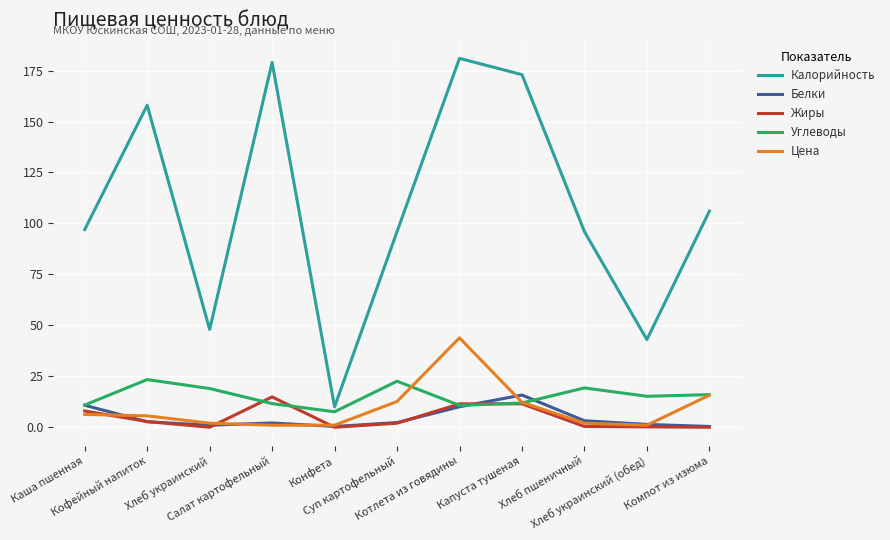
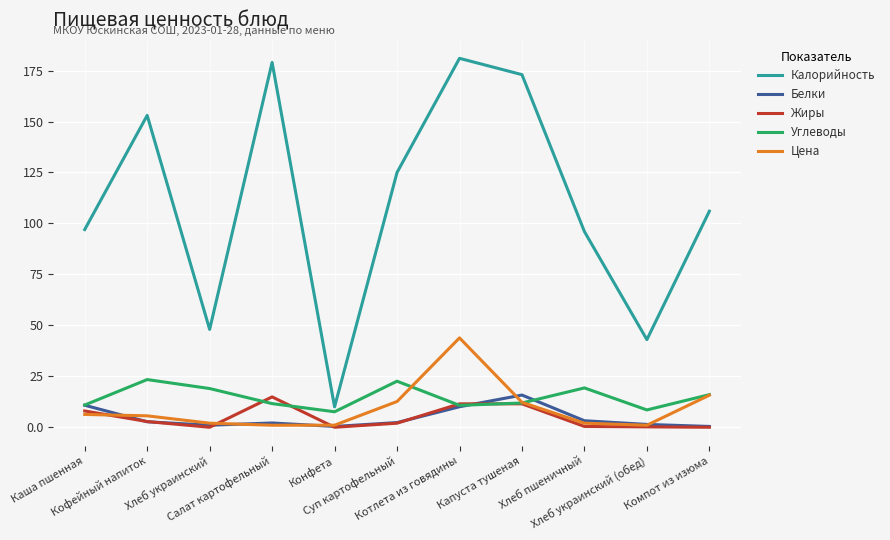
  {
    "Калорийность": {
      "Каша пшенная": 97,
-     "Кофейный напиток": 158,
+     "Кофейный напиток": 153,
      "Хлеб украинский": 48,
      "Салат картофельный": 179,
      "Конфета": 10,
-     "Суп картофельный": 96,
+     "Суп картофельный": 125,
      "Котлета из говядины": 181,
      "Капуста тушеная": 173,
      "Хлеб пшеничный": 96,
      "Хлеб украинский (обед)": 43,
      "Компот из изюма": 106
    },
    "Белки": {
      "Капуста тушеная": 16
    },
    "Жиры": {
      "Каша пшенная": 8,
      "Салат картофельный": 15,
      "Хлеб пшеничный": 0
    },
    "Углеводы": {
      "Кофейный напиток": 23,
      "Хлеб украинский": 19,
      "Салат картофельный": 12,
      "Конфета": 8,
      "Суп картофельный": 23,
      "Хлеб пшеничный": 19,
-     "Хлеб украинский (обед)": 15
+     "Хлеб украинский (обед)": 9
    },
    "Цена": {
      "Каша пшенная": 6,
      "Кофейный напиток": 6,
      "Суп картофельный": 13,
      "Котлета из говядины": 44
    }
  }
